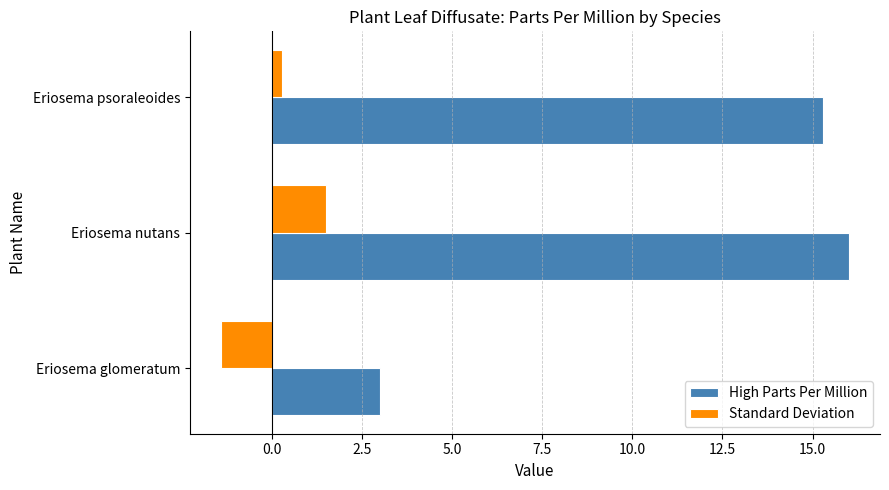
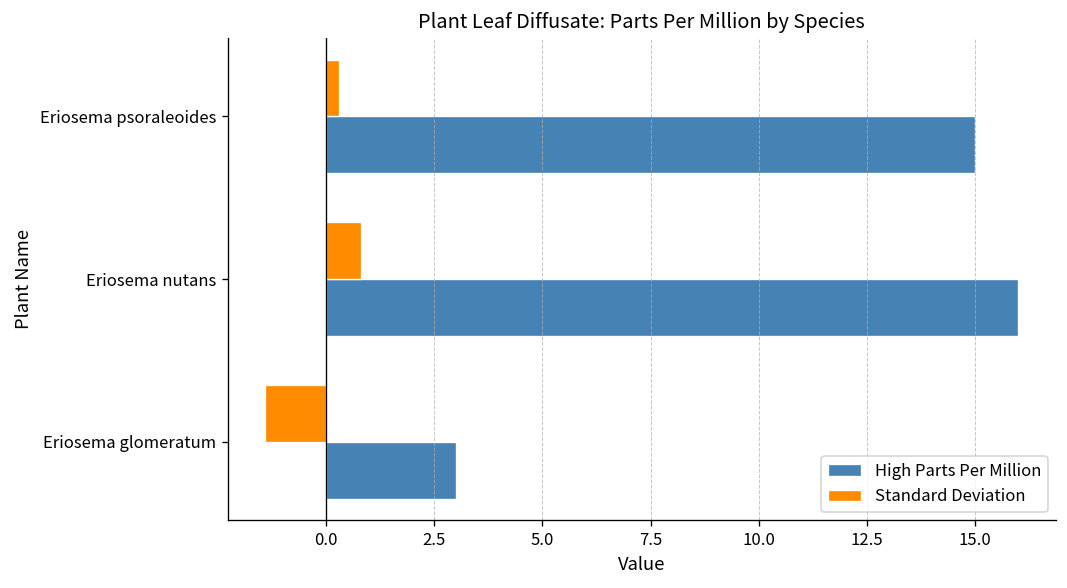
  {
    "High Parts Per Million": {
-     "Eriosema psoraleoides": 15.3,
+     "Eriosema psoraleoides": 15.0,
      "Eriosema nutans": 16.0,
      "Eriosema glomeratum": 3.0
    },
    "Standard Deviation": {
      "Eriosema psoraleoides": 0.3,
-     "Eriosema nutans": 1.5,
+     "Eriosema nutans": 0.8,
      "Eriosema glomeratum": -1.4
    }
  }
